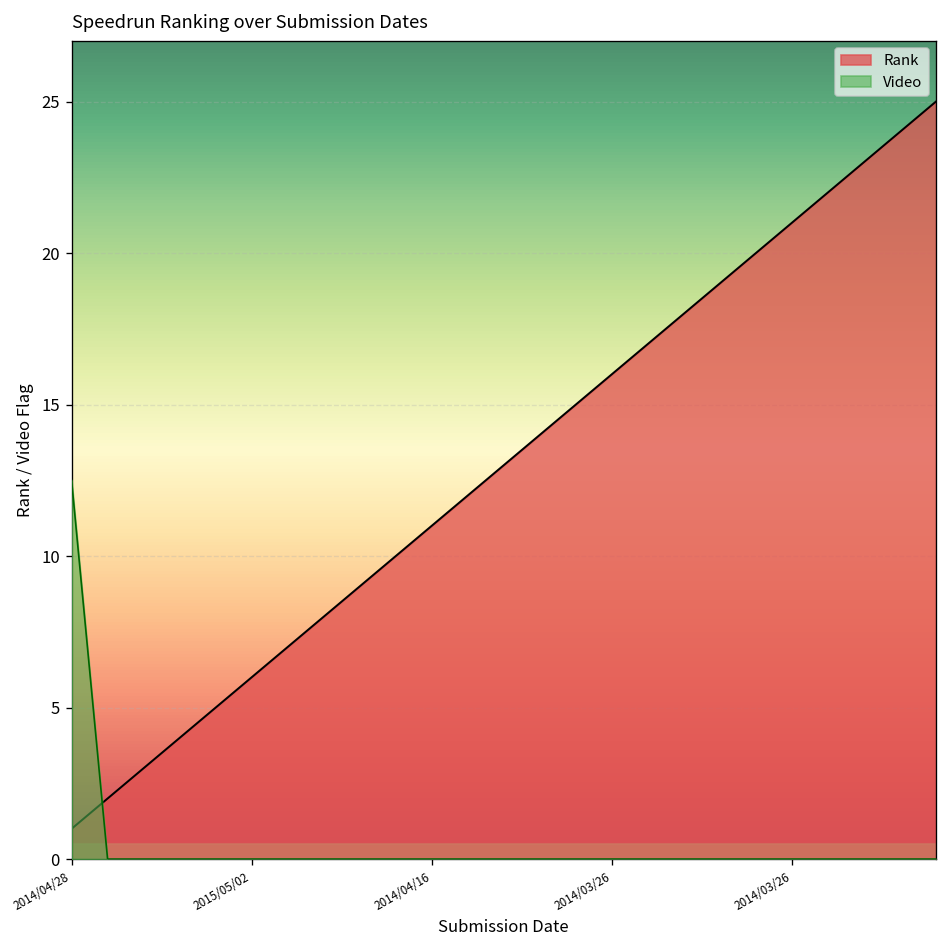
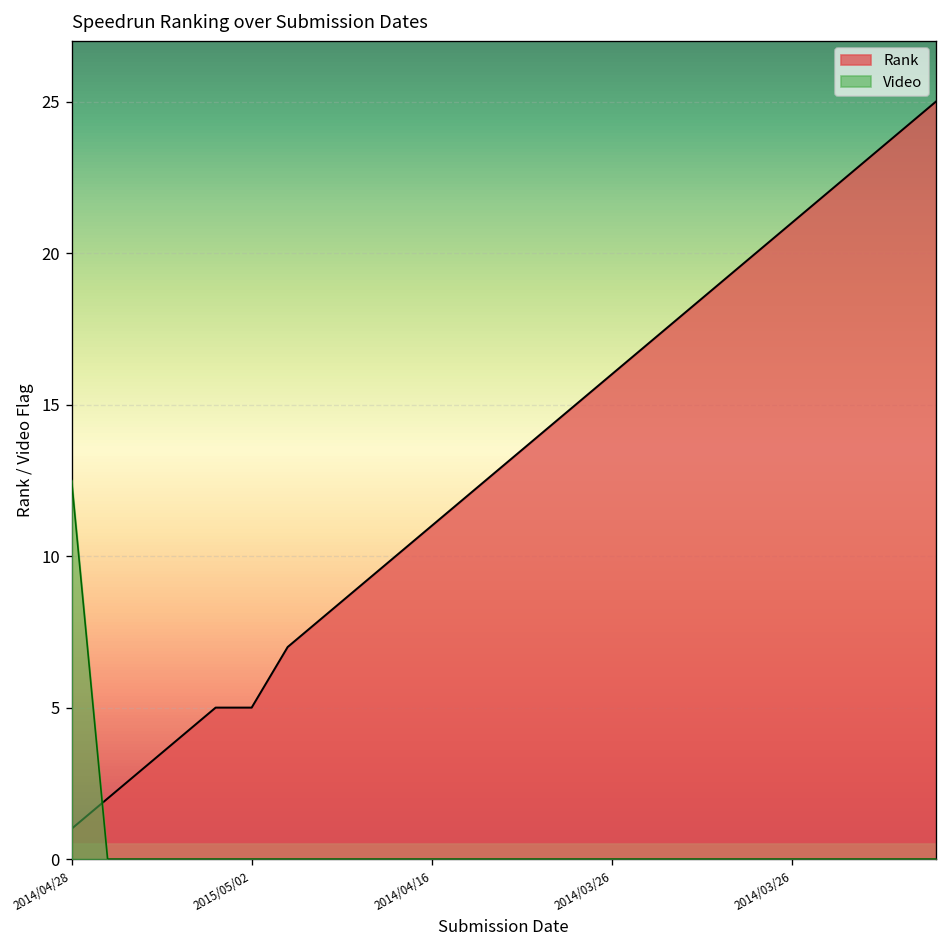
  {
    "Rank": {
      "2014/04/28": 1,
-     "2015/05/02": 6
+     "2015/05/02": 5
    },
    "Video": {
      "2014/04/28": 12.5
    }
  }
